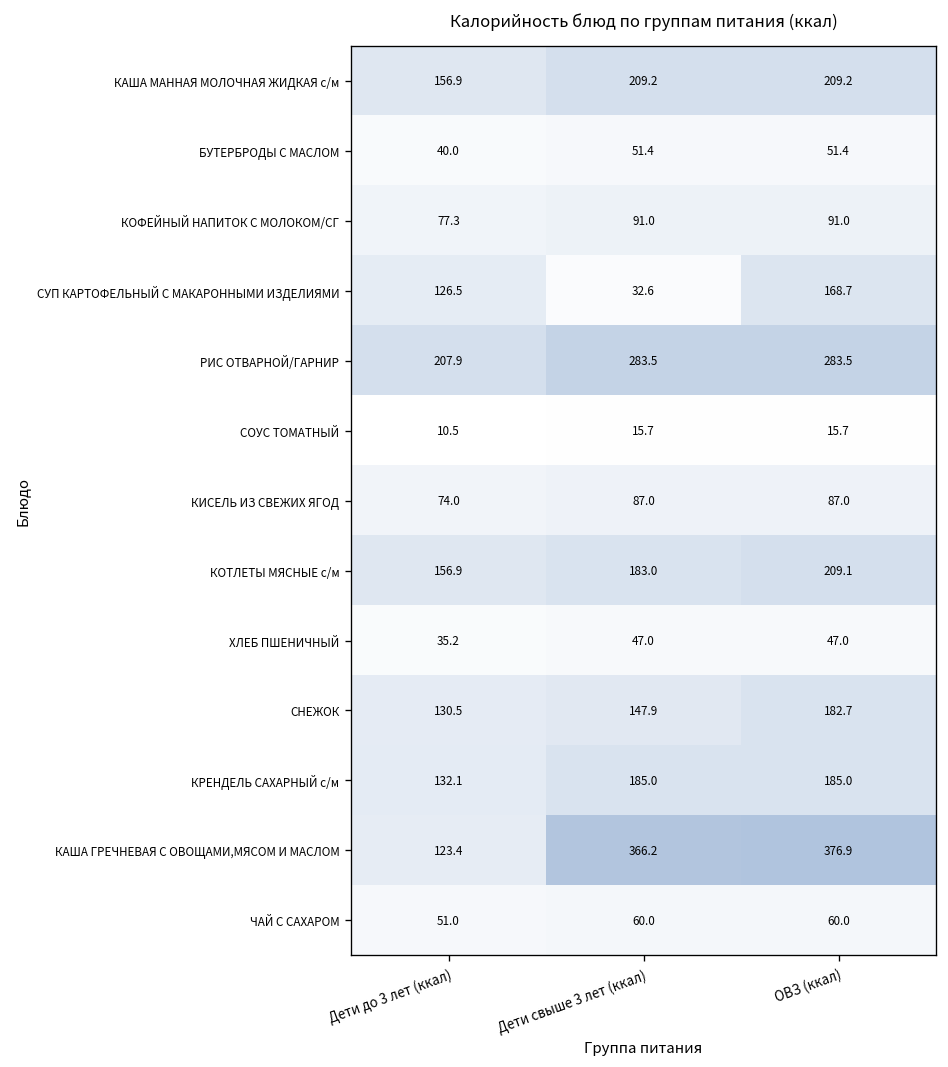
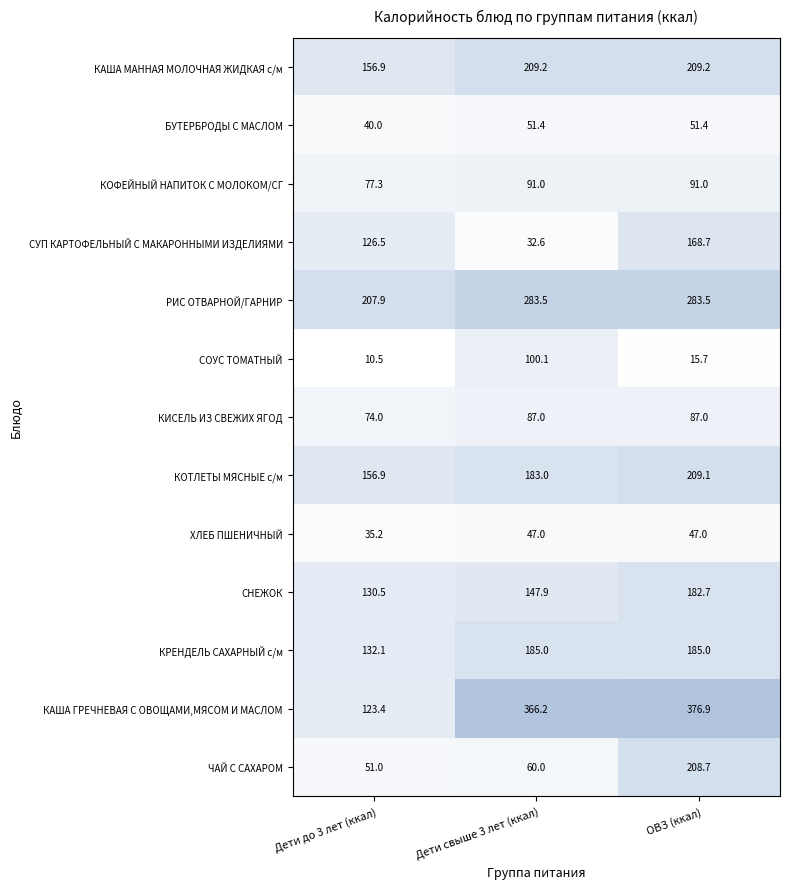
  {
    "КАША МАННАЯ МОЛОЧНАЯ ЖИДКАЯ с/м": {
      "Дети до 3 лет (ккал)": 156.9,
      "Дети свыше 3 лет (ккал)": 209.2,
      "ОВЗ (ккал)": 209.2
    },
    "БУТЕРБРОДЫ С МАСЛОМ": {
      "Дети до 3 лет (ккал)": 40.0,
      "Дети свыше 3 лет (ккал)": 51.4,
      "ОВЗ (ккал)": 51.4
    },
    "КОФЕЙНЫЙ НАПИТОК С МОЛОКОМ/СГ": {
      "Дети до 3 лет (ккал)": 77.3,
      "Дети свыше 3 лет (ккал)": 91.0,
      "ОВЗ (ккал)": 91.0
    },
    "СУП КАРТОФЕЛЬНЫЙ С МАКАРОННЫМИ ИЗДЕЛИЯМИ": {
      "Дети до 3 лет (ккал)": 126.5,
      "Дети свыше 3 лет (ккал)": 32.6,
      "ОВЗ (ккал)": 168.7
    },
    "РИС ОТВАРНОЙ/ГАРНИР": {
      "Дети до 3 лет (ккал)": 207.9,
      "Дети свыше 3 лет (ккал)": 283.5,
      "ОВЗ (ккал)": 283.5
    },
    "СОУС ТОМАТНЫЙ": {
      "Дети до 3 лет (ккал)": 10.5,
-     "Дети свыше 3 лет (ккал)": 15.7,
+     "Дети свыше 3 лет (ккал)": 100.1,
      "ОВЗ (ккал)": 15.7
    },
    "КИСЕЛЬ ИЗ СВЕЖИХ ЯГОД": {
      "Дети до 3 лет (ккал)": 74.0,
      "Дети свыше 3 лет (ккал)": 87.0,
      "ОВЗ (ккал)": 87.0
    },
    "КОТЛЕТЫ МЯСНЫЕ с/м": {
      "Дети до 3 лет (ккал)": 156.9,
      "Дети свыше 3 лет (ккал)": 183.0,
      "ОВЗ (ккал)": 209.1
    },
    "ХЛЕБ ПШЕНИЧНЫЙ": {
      "Дети до 3 лет (ккал)": 35.2,
      "Дети свыше 3 лет (ккал)": 47.0,
      "ОВЗ (ккал)": 47.0
    },
    "СНЕЖОК": {
      "Дети до 3 лет (ккал)": 130.5,
      "Дети свыше 3 лет (ккал)": 147.9,
      "ОВЗ (ккал)": 182.7
    },
    "КРЕНДЕЛЬ САХАРНЫЙ с/м": {
      "Дети до 3 лет (ккал)": 132.1,
      "Дети свыше 3 лет (ккал)": 185.0,
      "ОВЗ (ккал)": 185.0
    },
    "КАША ГРЕЧНЕВАЯ С ОВОЩАМИ,МЯСОМ И МАСЛОМ": {
      "Дети до 3 лет (ккал)": 123.4,
      "Дети свыше 3 лет (ккал)": 366.2,
      "ОВЗ (ккал)": 376.9
    },
    "ЧАЙ С САХАРОМ": {
      "Дети до 3 лет (ккал)": 51.0,
      "Дети свыше 3 лет (ккал)": 60.0,
-     "ОВЗ (ккал)": 60.0
+     "ОВЗ (ккал)": 208.7
    }
  }
